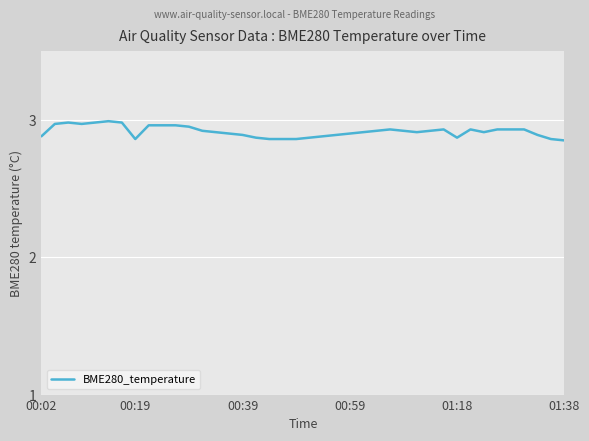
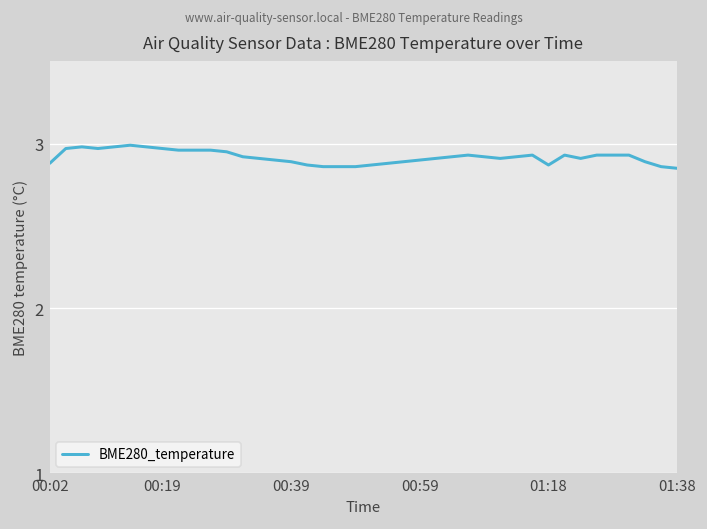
  {
    "00:02": 2.88,
-   "00:19": 2.86,
+   "00:19": 2.97,
    "00:39": 2.89,
    "00:59": 2.90,
    "01:18": 2.87,
    "01:38": 2.85
  }
